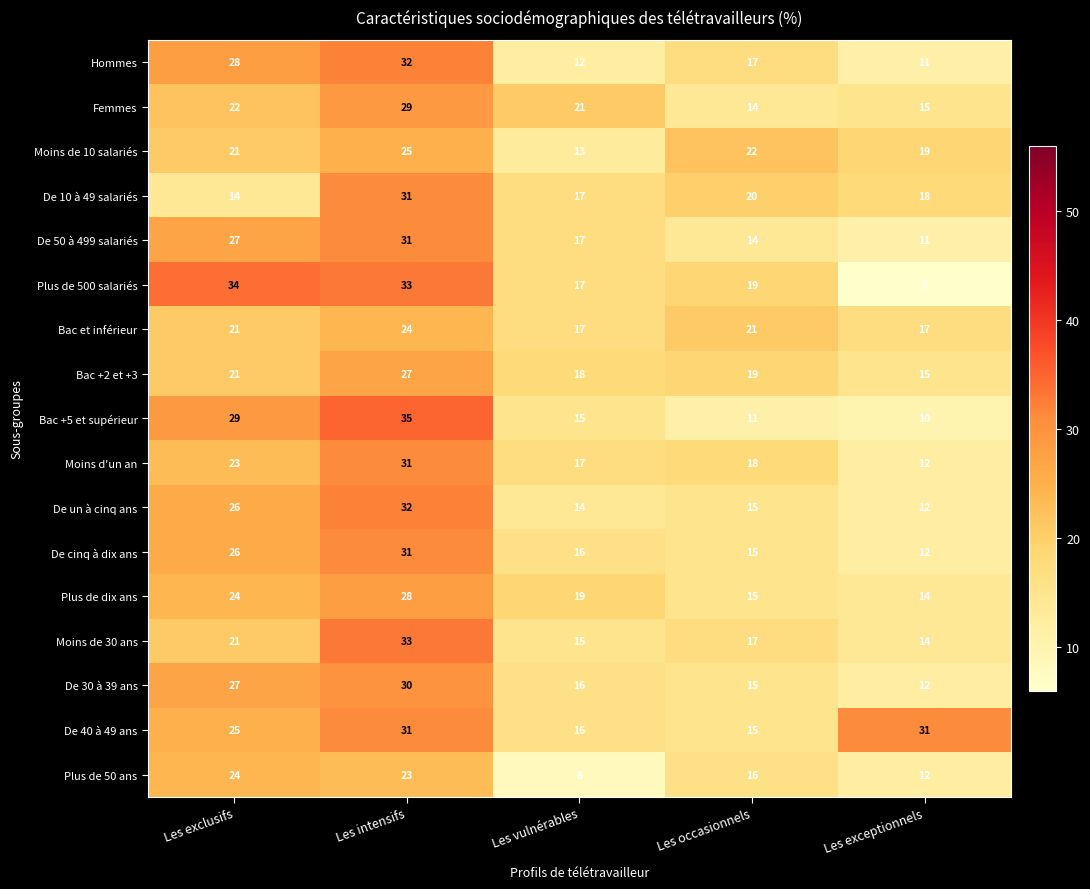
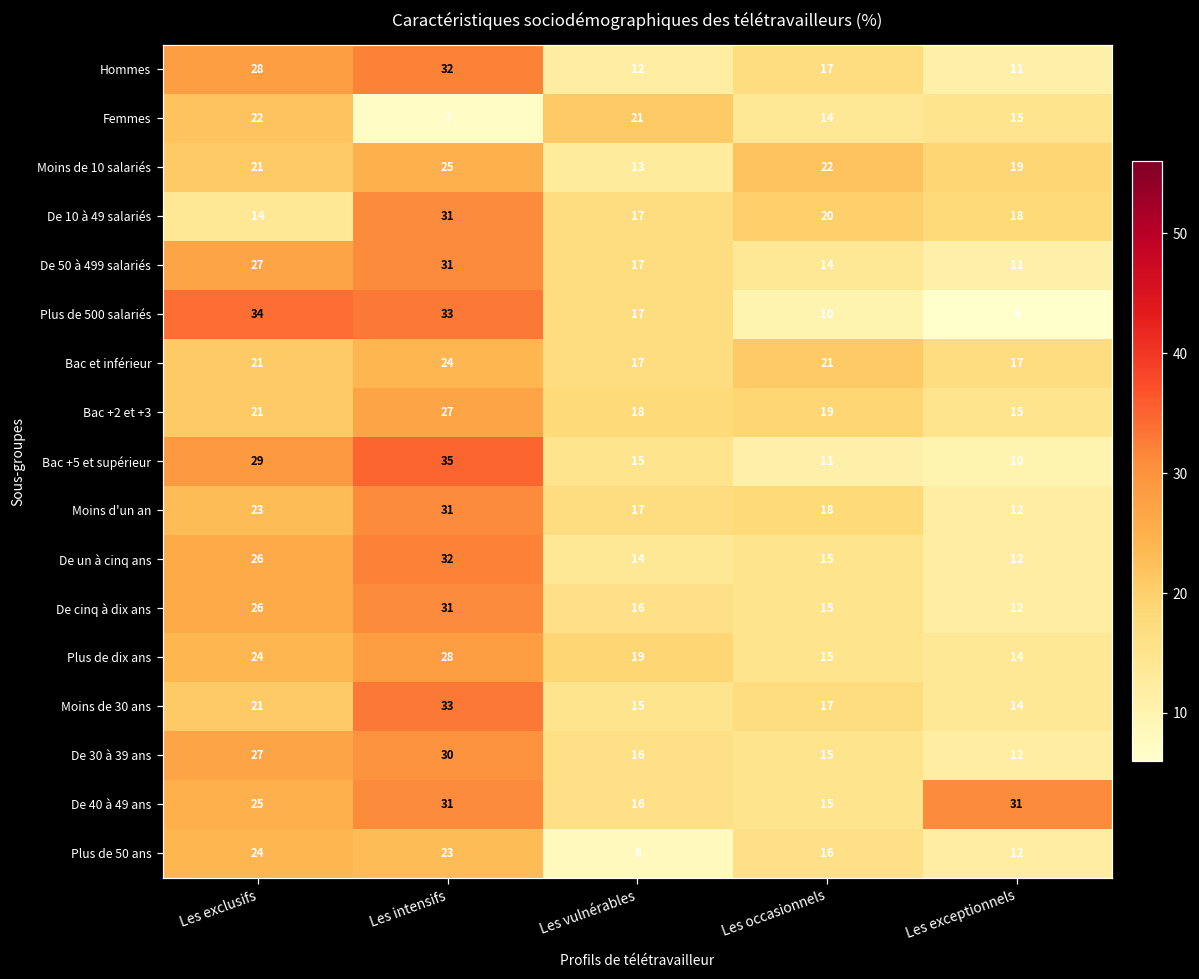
  {
    "Hommes": {
      "Les exclusifs": 28,
      "Les intensifs": 32,
      "Les vulnérables": 12,
      "Les occasionnels": 17,
      "Les exceptionnels": 11
    },
    "Femmes": {
      "Les exclusifs": 22,
-     "Les intensifs": 29,
+     "Les intensifs": 7,
      "Les vulnérables": 21,
      "Les occasionnels": 14,
      "Les exceptionnels": 15
    },
    "Moins de 10 salariés": {
      "Les exclusifs": 21,
      "Les intensifs": 25,
      "Les vulnérables": 13,
      "Les occasionnels": 22,
      "Les exceptionnels": 19
    },
    "De 10 à 49 salariés": {
      "Les exclusifs": 14,
      "Les intensifs": 31,
      "Les vulnérables": 17,
      "Les occasionnels": 20,
      "Les exceptionnels": 18
    },
    "De 50 à 499 salariés": {
      "Les exclusifs": 27,
      "Les intensifs": 31,
      "Les vulnérables": 17,
      "Les occasionnels": 14,
      "Les exceptionnels": 11
    },
    "Plus de 500 salariés": {
      "Les exclusifs": 34,
      "Les intensifs": 33,
      "Les vulnérables": 17,
-     "Les occasionnels": 19,
+     "Les occasionnels": 10,
      "Les exceptionnels": 6
    },
    "Bac et inférieur": {
      "Les exclusifs": 21,
      "Les intensifs": 24,
      "Les vulnérables": 17,
      "Les occasionnels": 21,
      "Les exceptionnels": 17
    },
    "Bac +2 et +3": {
      "Les exclusifs": 21,
      "Les intensifs": 27,
      "Les vulnérables": 18,
      "Les occasionnels": 19,
      "Les exceptionnels": 15
    },
    "Bac +5 et supérieur": {
      "Les exclusifs": 29,
      "Les intensifs": 35,
      "Les vulnérables": 15,
      "Les occasionnels": 11,
      "Les exceptionnels": 10
    },
    "Moins d'un an": {
      "Les exclusifs": 23,
      "Les intensifs": 31,
      "Les vulnérables": 17,
      "Les occasionnels": 18,
      "Les exceptionnels": 12
    },
    "De un à cinq ans": {
      "Les exclusifs": 26,
      "Les intensifs": 32,
      "Les vulnérables": 14,
      "Les occasionnels": 15,
      "Les exceptionnels": 12
    },
    "De cinq à dix ans": {
      "Les exclusifs": 26,
      "Les intensifs": 31,
      "Les vulnérables": 16,
      "Les occasionnels": 15,
      "Les exceptionnels": 12
    },
    "Plus de dix ans": {
      "Les exclusifs": 24,
      "Les intensifs": 28,
      "Les vulnérables": 19,
      "Les occasionnels": 15,
      "Les exceptionnels": 14
    },
    "Moins de 30 ans": {
      "Les exclusifs": 21,
      "Les intensifs": 33,
      "Les vulnérables": 15,
      "Les occasionnels": 17,
      "Les exceptionnels": 14
    },
    "De 30 à 39 ans": {
      "Les exclusifs": 27,
      "Les intensifs": 30,
      "Les vulnérables": 16,
      "Les occasionnels": 15,
      "Les exceptionnels": 12
    },
    "De 40 à 49 ans": {
      "Les exclusifs": 25,
      "Les intensifs": 31,
      "Les vulnérables": 16,
      "Les occasionnels": 15,
      "Les exceptionnels": 31
    },
    "Plus de 50 ans": {
      "Les exclusifs": 24,
      "Les intensifs": 23,
      "Les vulnérables": 8,
      "Les occasionnels": 16,
      "Les exceptionnels": 12
    }
  }
